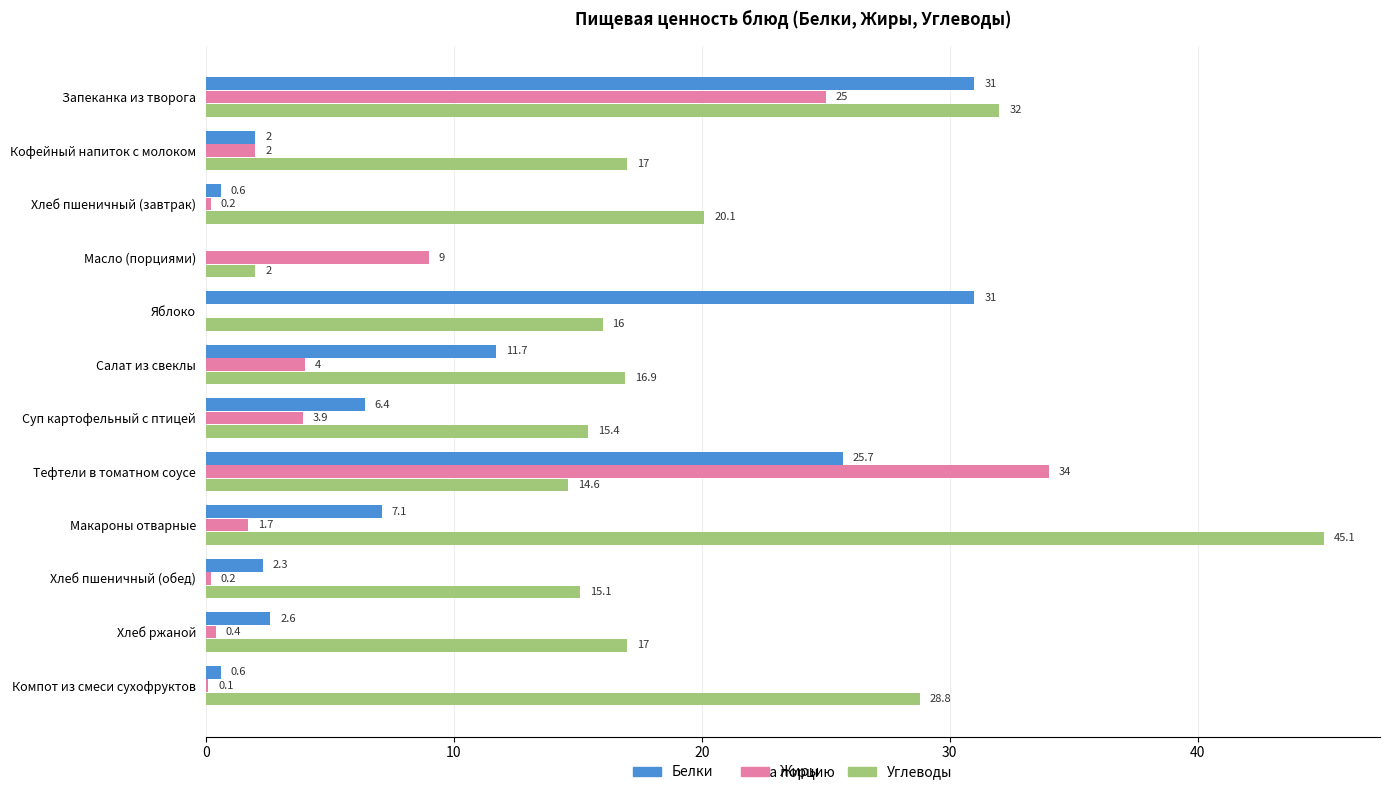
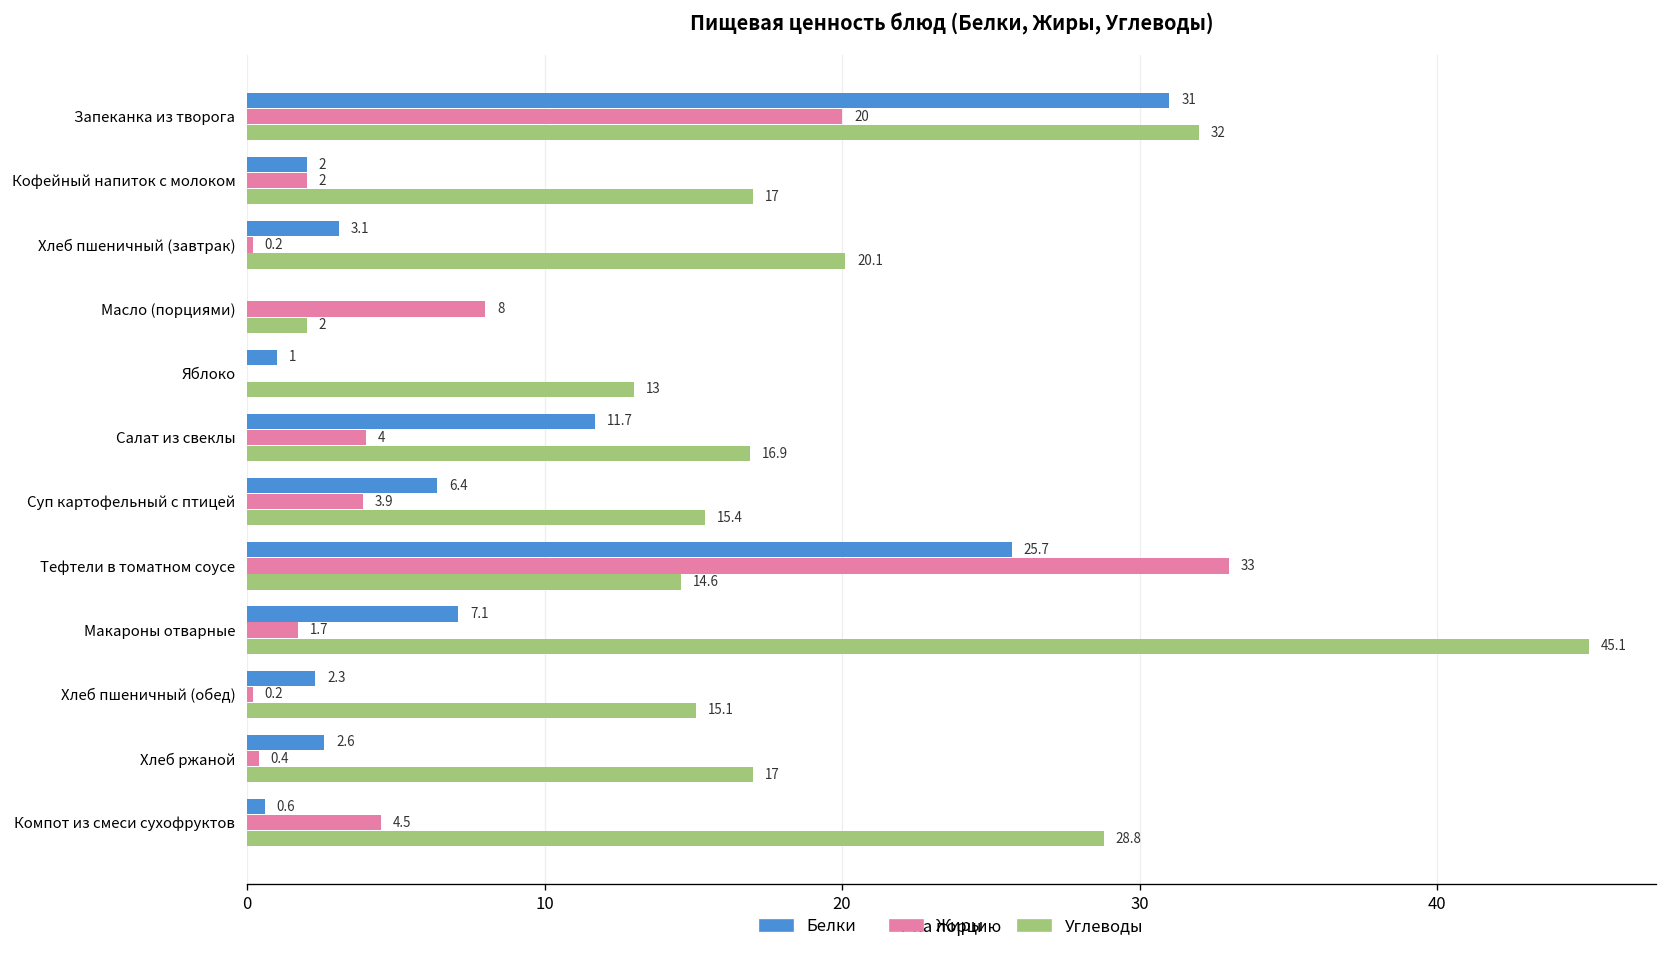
  {
    "Белки": {
      "Запеканка из творога": 31,
      "Кофейный напиток с молоком": 2,
-     "Хлеб пшеничный (завтрак)": 0.6,
-     "Яблоко": 31,
+     "Хлеб пшеничный (завтрак)": 3.1,
+     "Яблоко": 1,
      "Салат из свеклы": 11.7,
      "Суп картофельный с птицей": 6.4,
      "Тефтели в томатном соусе": 25.7,
      "Макароны отварные": 7.1,
      "Хлеб пшеничный (обед)": 2.3,
      "Хлеб ржаной": 2.6,
      "Компот из смеси сухофруктов": 0.6
    },
    "Жиры": {
-     "Запеканка из творога": 25,
+     "Запеканка из творога": 20,
      "Кофейный напиток с молоком": 2,
      "Хлеб пшеничный (завтрак)": 0.2,
-     "Масло (порциями)": 9,
+     "Масло (порциями)": 8,
      "Салат из свеклы": 4,
      "Суп картофельный с птицей": 3.9,
-     "Тефтели в томатном соусе": 34,
+     "Тефтели в томатном соусе": 33,
      "Макароны отварные": 1.7,
      "Хлеб пшеничный (обед)": 0.2,
      "Хлеб ржаной": 0.4,
-     "Компот из смеси сухофруктов": 0.1
+     "Компот из смеси сухофруктов": 4.5
    },
    "Углеводы": {
      "Запеканка из творога": 32,
      "Кофейный напиток с молоком": 17,
      "Хлеб пшеничный (завтрак)": 20.1,
      "Масло (порциями)": 2,
-     "Яблоко": 16,
+     "Яблоко": 13,
      "Салат из свеклы": 16.9,
      "Суп картофельный с птицей": 15.4,
      "Тефтели в томатном соусе": 14.6,
      "Макароны отварные": 45.1,
      "Хлеб пшеничный (обед)": 15.1,
      "Хлеб ржаной": 17,
      "Компот из смеси сухофруктов": 28.8
    }
  }
